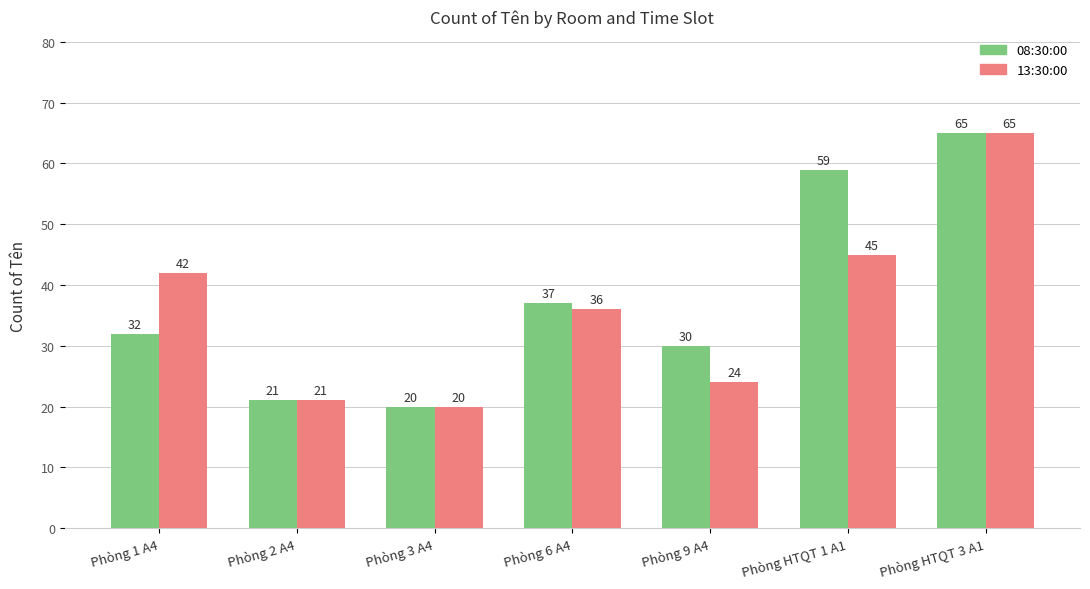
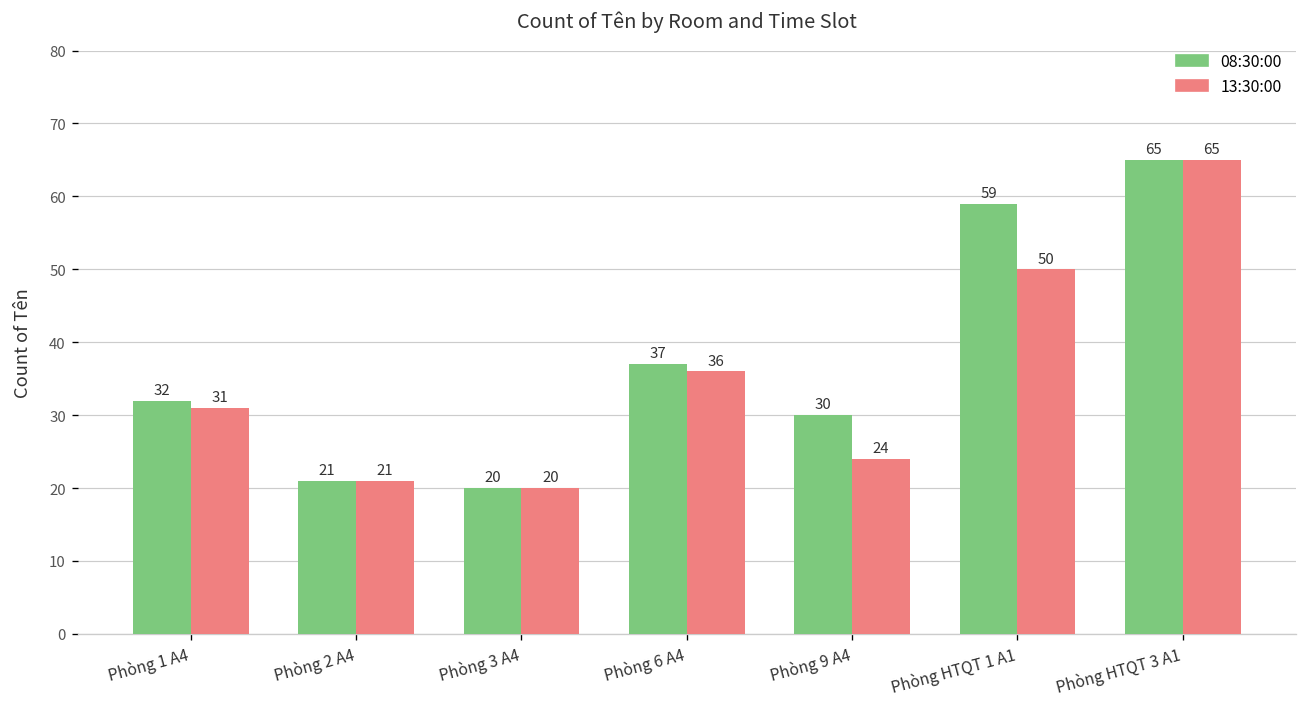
  {
    "08:30:00": {
      "Phòng 1 A4": 32,
      "Phòng 2 A4": 21,
      "Phòng 3 A4": 20,
      "Phòng 6 A4": 37,
      "Phòng 9 A4": 30,
      "Phòng HTQT 1 A1": 59,
      "Phòng HTQT 3 A1": 65
    },
    "13:30:00": {
-     "Phòng 1 A4": 42,
+     "Phòng 1 A4": 31,
      "Phòng 2 A4": 21,
      "Phòng 3 A4": 20,
      "Phòng 6 A4": 36,
      "Phòng 9 A4": 24,
-     "Phòng HTQT 1 A1": 45,
+     "Phòng HTQT 1 A1": 50,
      "Phòng HTQT 3 A1": 65
    }
  }
